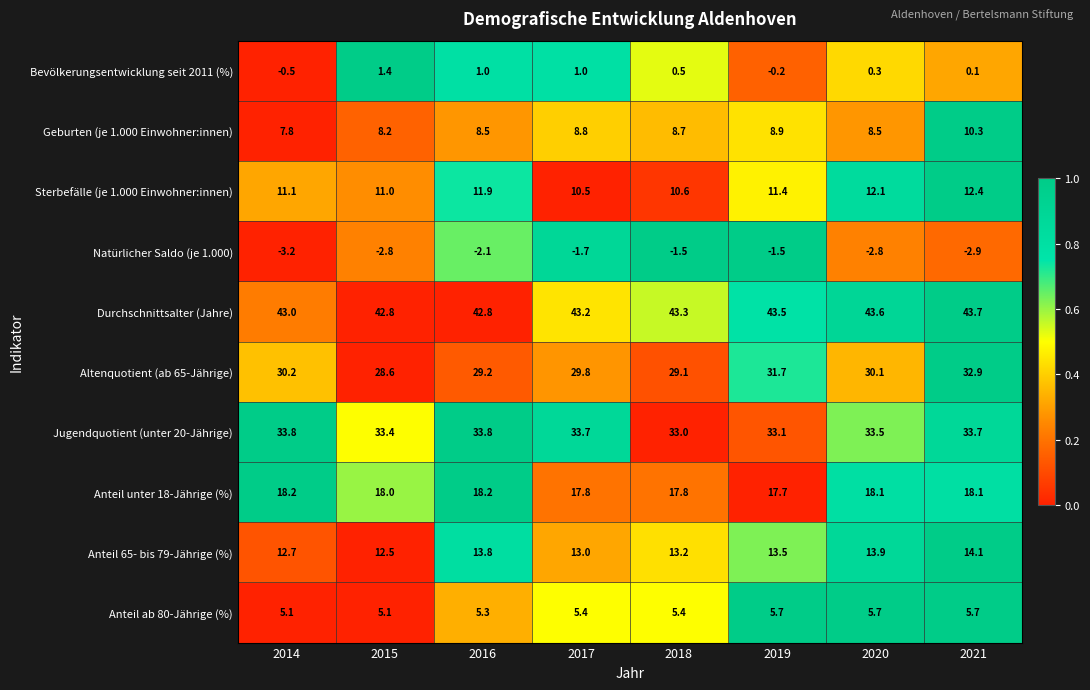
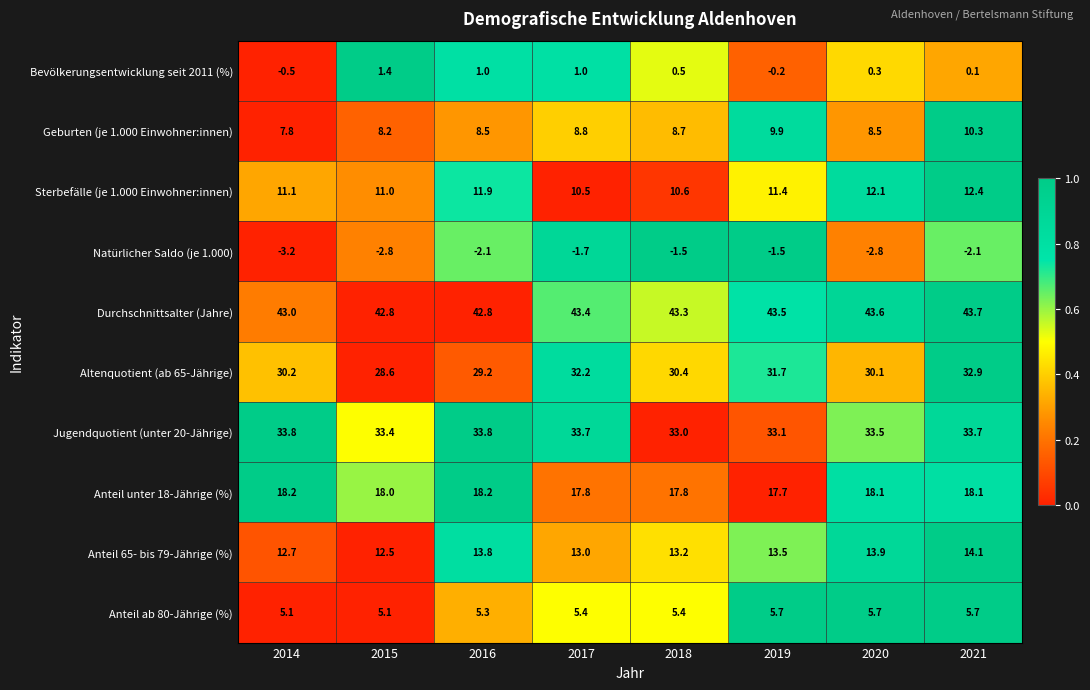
  {
    "Bevölkerungsentwicklung seit 2011 (%)": {
      "2014": -0.5,
      "2015": 1.4,
      "2016": 1.0,
      "2017": 1.0,
      "2018": 0.5,
      "2019": -0.2,
      "2020": 0.3,
      "2021": 0.1
    },
    "Geburten (je 1.000 Einwohner:innen)": {
      "2014": 7.8,
      "2015": 8.2,
      "2016": 8.5,
      "2017": 8.8,
      "2018": 8.7,
-     "2019": 8.9,
+     "2019": 9.9,
      "2020": 8.5,
      "2021": 10.3
    },
    "Sterbefälle (je 1.000 Einwohner:innen)": {
      "2014": 11.1,
      "2015": 11.0,
      "2016": 11.9,
      "2017": 10.5,
      "2018": 10.6,
      "2019": 11.4,
      "2020": 12.1,
      "2021": 12.4
    },
    "Natürlicher Saldo (je 1.000)": {
      "2014": -3.2,
      "2015": -2.8,
      "2016": -2.1,
      "2017": -1.7,
      "2018": -1.5,
      "2019": -1.5,
      "2020": -2.8,
-     "2021": -2.9
+     "2021": -2.1
    },
    "Durchschnittsalter (Jahre)": {
      "2014": 43.0,
      "2015": 42.8,
      "2016": 42.8,
-     "2017": 43.2,
+     "2017": 43.4,
      "2018": 43.3,
      "2019": 43.5,
      "2020": 43.6,
      "2021": 43.7
    },
    "Altenquotient (ab 65-Jährige)": {
      "2014": 30.2,
      "2015": 28.6,
      "2016": 29.2,
-     "2017": 29.8,
-     "2018": 29.1,
+     "2017": 32.2,
+     "2018": 30.4,
      "2019": 31.7,
      "2020": 30.1,
      "2021": 32.9
    },
    "Jugendquotient (unter 20-Jährige)": {
      "2014": 33.8,
      "2015": 33.4,
      "2016": 33.8,
      "2017": 33.7,
      "2018": 33.0,
      "2019": 33.1,
      "2020": 33.5,
      "2021": 33.7
    },
    "Anteil unter 18-Jährige (%)": {
      "2014": 18.2,
      "2015": 18.0,
      "2016": 18.2,
      "2017": 17.8,
      "2018": 17.8,
      "2019": 17.7,
      "2020": 18.1,
      "2021": 18.1
    },
    "Anteil 65- bis 79-Jährige (%)": {
      "2014": 12.7,
      "2015": 12.5,
      "2016": 13.8,
      "2017": 13.0,
      "2018": 13.2,
      "2019": 13.5,
      "2020": 13.9,
      "2021": 14.1
    },
    "Anteil ab 80-Jährige (%)": {
      "2014": 5.1,
      "2015": 5.1,
      "2016": 5.3,
      "2017": 5.4,
      "2018": 5.4,
      "2019": 5.7,
      "2020": 5.7,
      "2021": 5.7
    }
  }
